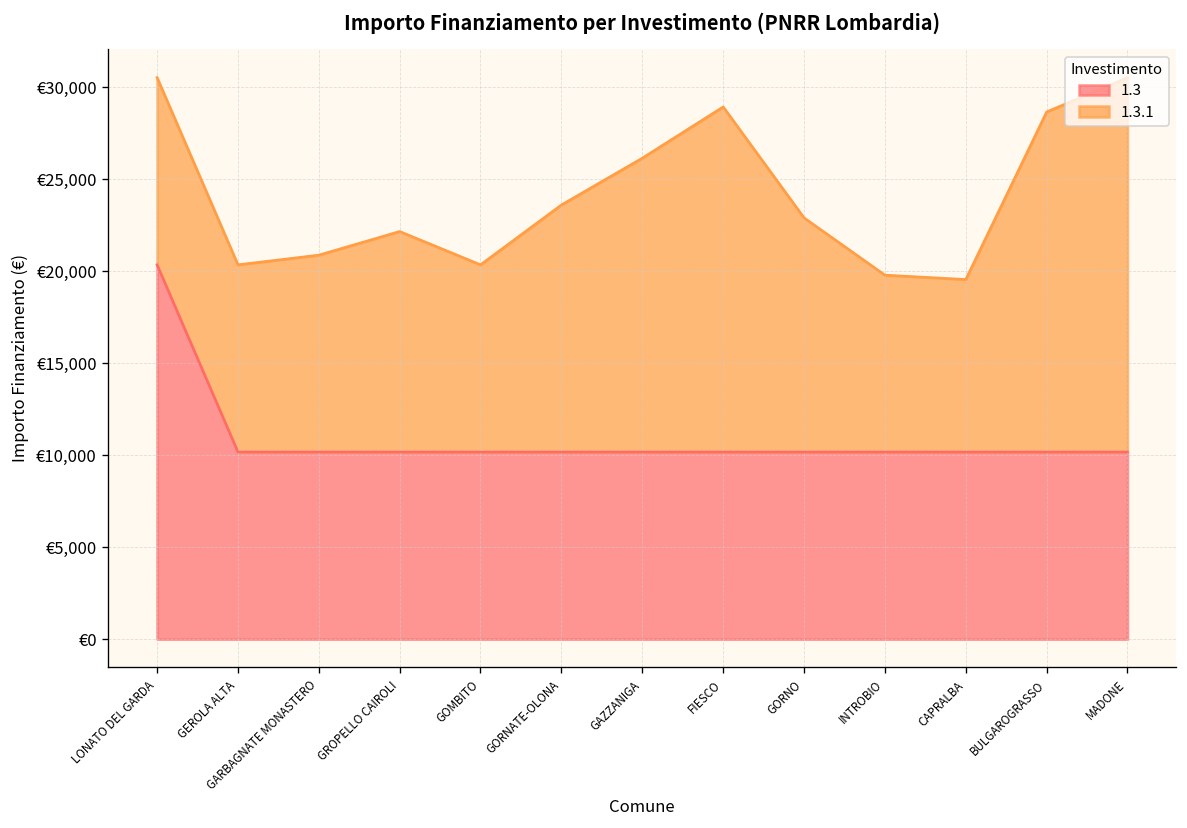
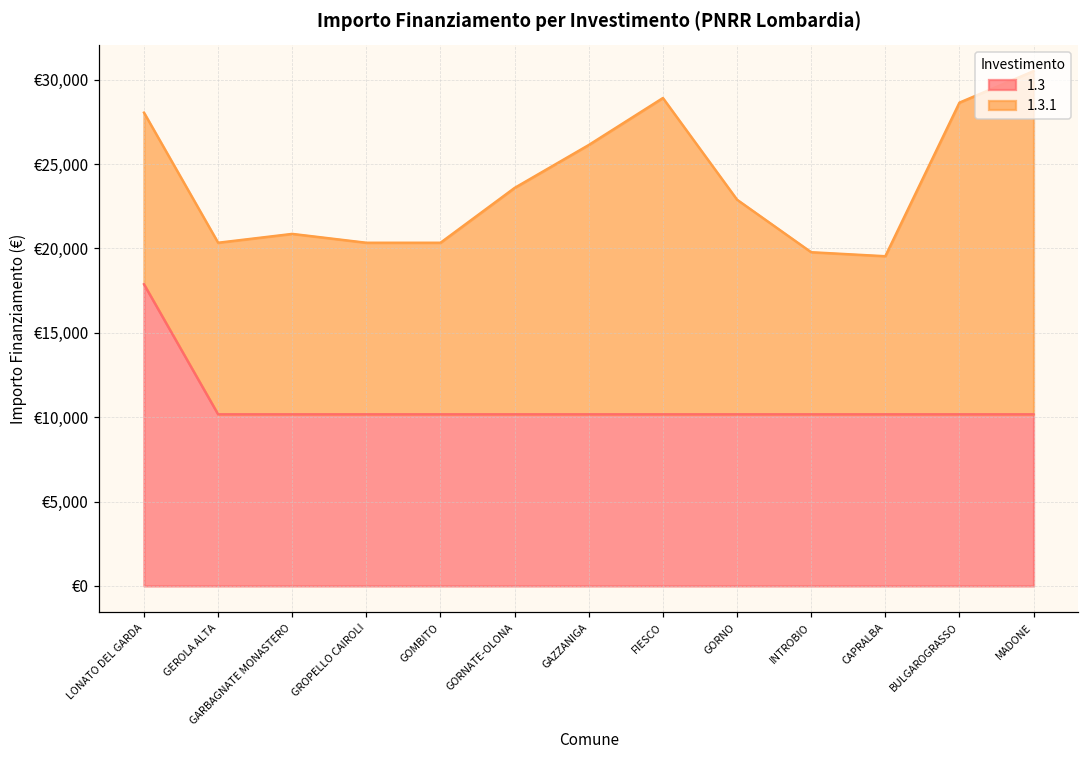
  {
    "1.3": {
-     "LONATO DEL GARDA": "€20,300",
+     "LONATO DEL GARDA": "€17,900",
      "GEROLA ALTA": "€10,200",
      "GARBAGNATE MONASTERO": "€10,200",
      "GROPELLO CAIROLI": "€10,200",
      "GOMBITO": "€10,200",
      "GORNATE-OLONA": "€10,200",
      "GAZZANIGA": "€10,200",
      "FIESCO": "€10,200",
      "GORNO": "€10,200",
      "INTROBIO": "€10,200",
      "CAPRALBA": "€10,200",
      "BULGAROGRASSO": "€10,200",
      "MADONE": "€10,200"
    },
    "1.3.1": {
      "LONATO DEL GARDA": "€10,200",
      "GEROLA ALTA": "€10,200",
      "GARBAGNATE MONASTERO": "€10,700",
-     "GROPELLO CAIROLI": "€12,000",
+     "GROPELLO CAIROLI": "€10,200",
      "GOMBITO": "€10,200",
      "GORNATE-OLONA": "€13,400",
      "GAZZANIGA": "€16,000",
      "FIESCO": "€18,700",
      "GORNO": "€12,700",
      "INTROBIO": "€9,600",
      "CAPRALBA": "€9,400",
      "BULGAROGRASSO": "€18,500"
    }
  }
